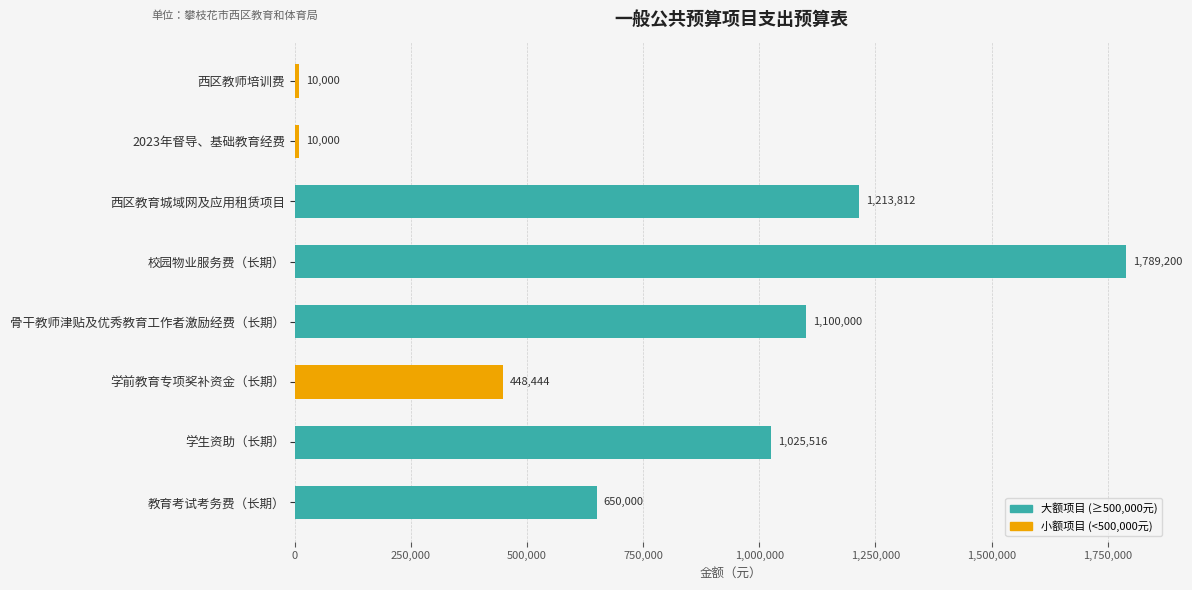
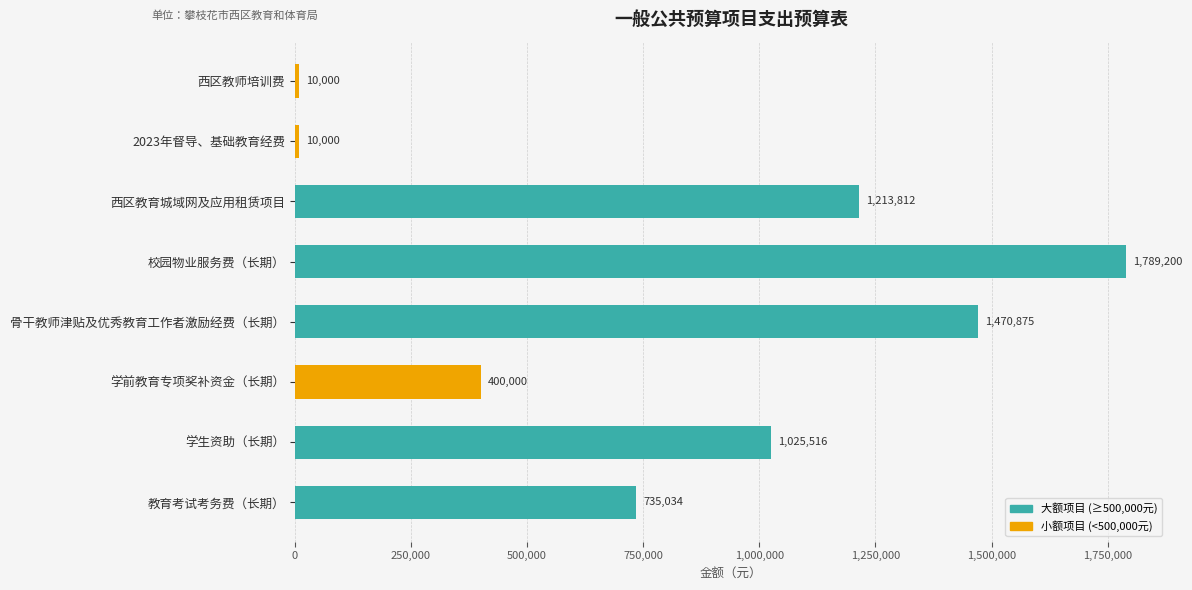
  {
    "西区教师培训费": "10,000",
    "2023年督导、基础教育经费": "10,000",
    "西区教育城域网及应用租赁项目": "1,213,812",
    "校园物业服务费（长期）": "1,789,200",
-   "骨干教师津贴及优秀教育工作者激励经费（长期）": "1,100,000",
-   "学前教育专项奖补资金（长期）": "448,444",
+   "骨干教师津贴及优秀教育工作者激励经费（长期）": "1,470,875",
+   "学前教育专项奖补资金（长期）": "400,000",
    "学生资助（长期）": "1,025,516",
-   "教育考试考务费（长期）": "650,000"
+   "教育考试考务费（长期）": "735,034"
  }
